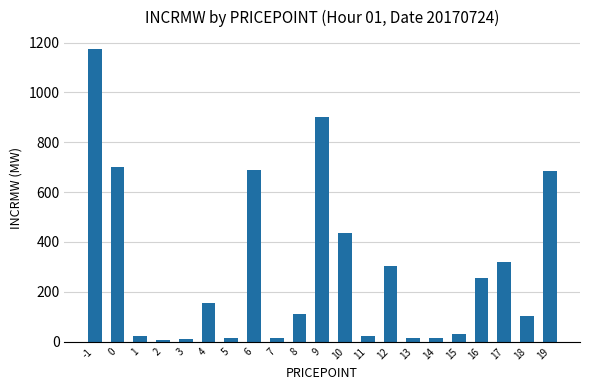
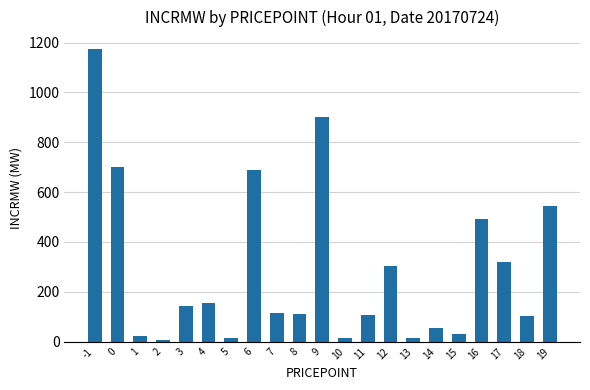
  {
    "-1": 1170,
    "0": 700,
    "1": 20,
-   "3": 10,
+   "3": 140,
    "4": 160,
    "5": 10,
    "6": 690,
-   "7": 10,
+   "7": 120,
    "8": 110,
    "9": 900,
-   "10": 430,
-   "11": 20,
+   "10": 20,
+   "11": 110,
    "12": 300,
    "13": 20,
-   "14": 20,
+   "14": 50,
    "15": 30,
-   "16": 250,
+   "16": 490,
    "17": 320,
    "18": 110,
-   "19": 690
+   "19": 540
  }
